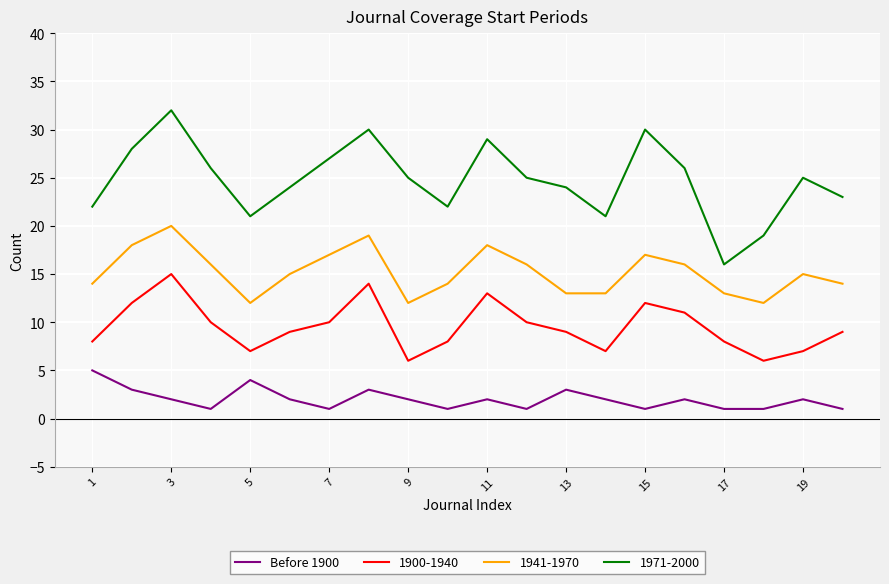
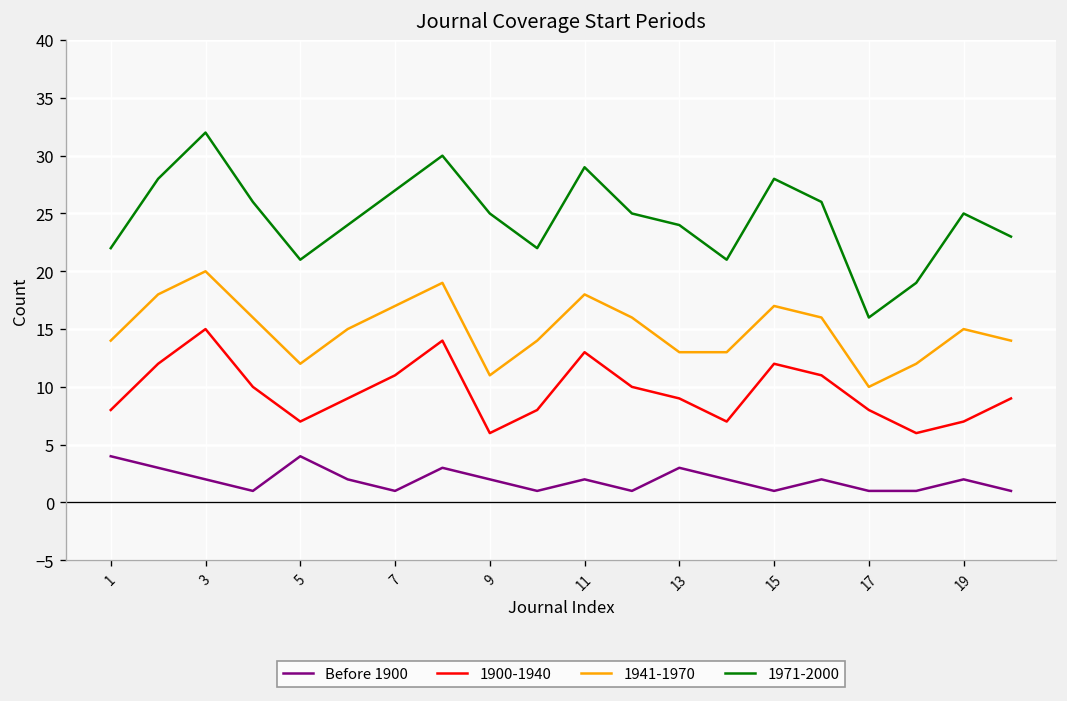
  {
    "Before 1900": {
-     "1": 5,
+     "1": 4,
      "3": 2,
      "5": 4,
      "7": 1,
      "9": 2,
      "11": 2,
      "13": 3,
      "15": 1,
      "17": 1,
      "19": 2
    },
    "1900-1940": {
      "1": 8,
      "3": 15,
      "5": 7,
-     "7": 10,
+     "7": 11,
      "9": 6,
      "11": 13,
      "13": 9,
      "15": 12,
      "17": 8,
      "19": 7
    },
    "1941-1970": {
      "1": 14,
      "3": 20,
      "5": 12,
      "7": 17,
-     "9": 12,
+     "9": 11,
      "11": 18,
      "13": 13,
      "15": 17,
-     "17": 13,
+     "17": 10,
      "19": 15
    },
    "1971-2000": {
      "1": 22,
      "3": 32,
      "5": 21,
      "7": 27,
      "9": 25,
      "11": 29,
      "13": 24,
-     "15": 30,
+     "15": 28,
      "17": 16,
      "19": 25
    }
  }
